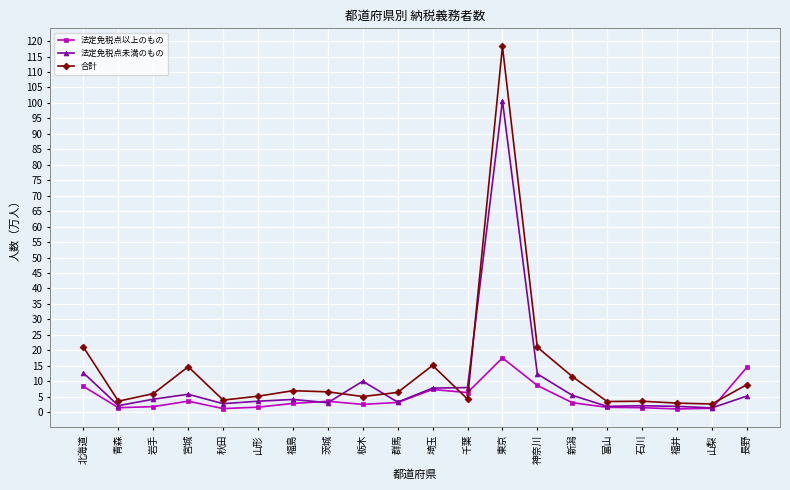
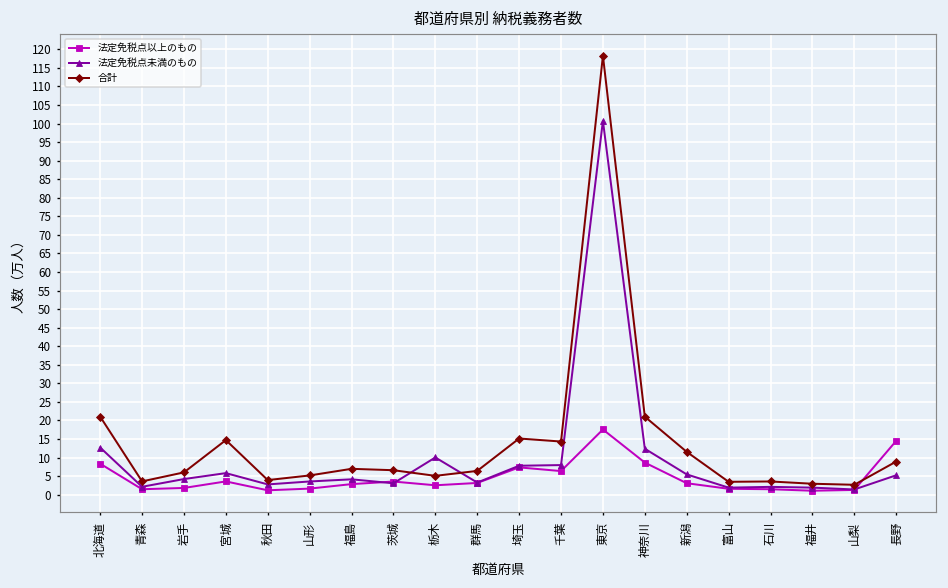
  {
    "法定免税点以上のもの": {
      "北海道": 8,
      "岩手": 2,
      "宮城": 4,
      "秋田": 1,
      "山形": 2,
      "福島": 3,
      "栃木": 3,
      "千葉": 6,
      "東京": 18,
      "神奈川": 9,
      "新潟": 3,
      "長野": 14
    },
    "法定免税点未満のもの": {
      "北海道": 13,
      "岩手": 4,
      "宮城": 6,
      "秋田": 3,
      "山形": 4,
      "福島": 4,
      "栃木": 10,
      "千葉": 8,
      "東京": 101,
      "神奈川": 12,
      "新潟": 5,
      "長野": 5
    },
    "合計": {
      "北海道": 21,
      "青森": 4,
      "岩手": 6,
      "宮城": 15,
      "秋田": 4,
      "山形": 5,
      "福島": 7,
      "茨城": 7,
      "栃木": 5,
      "群馬": 6,
      "埼玉": 15,
-     "千葉": 4,
+     "千葉": 14,
      "東京": 118,
      "神奈川": 21,
      "新潟": 12,
      "富山": 3,
      "石川": 4,
      "福井": 3,
      "山梨": 3,
      "長野": 9
    }
  }
